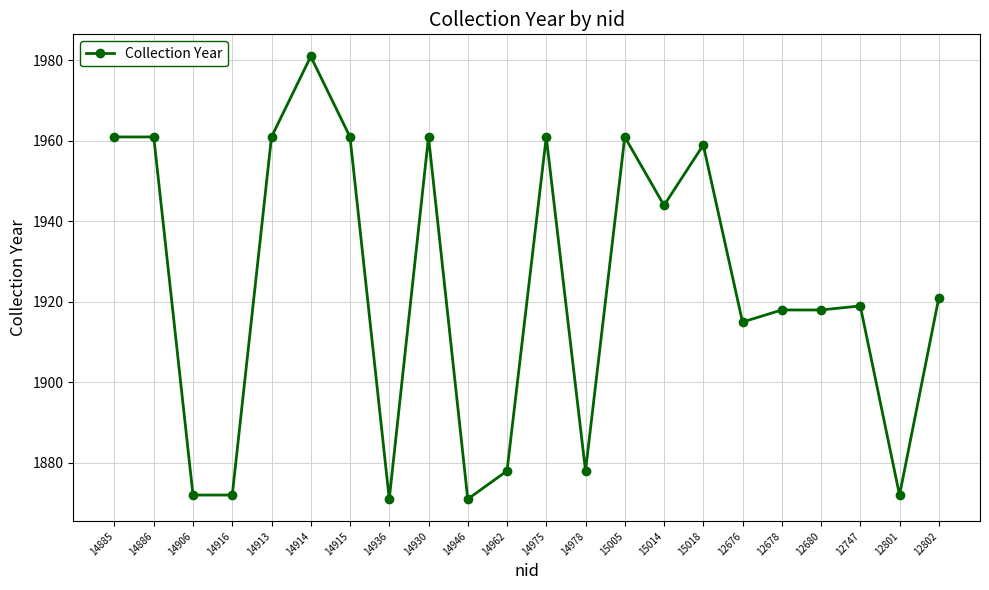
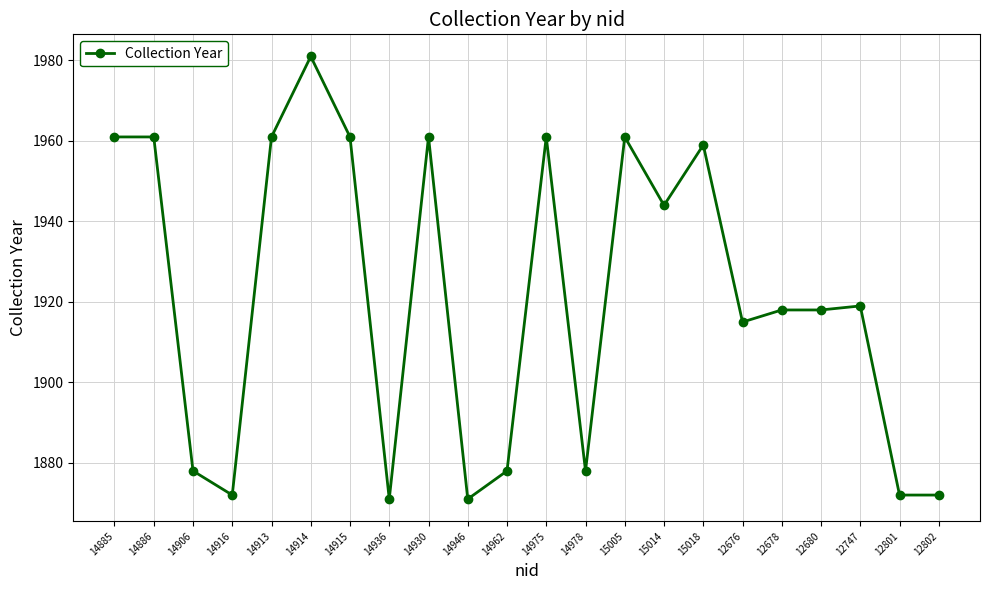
  {
    "14885": 1961,
    "14886": 1961,
-   "14906": 1872,
+   "14906": 1878,
    "14916": 1872,
    "14913": 1961,
    "14914": 1981,
    "14915": 1961,
    "14936": 1871,
    "14930": 1961,
    "14946": 1871,
    "14962": 1878,
    "14975": 1961,
    "14978": 1878,
    "15005": 1961,
    "15014": 1944,
    "15018": 1959,
    "12676": 1915,
    "12678": 1918,
    "12680": 1918,
    "12747": 1919,
    "12801": 1872,
-   "12802": 1921
+   "12802": 1872
  }
